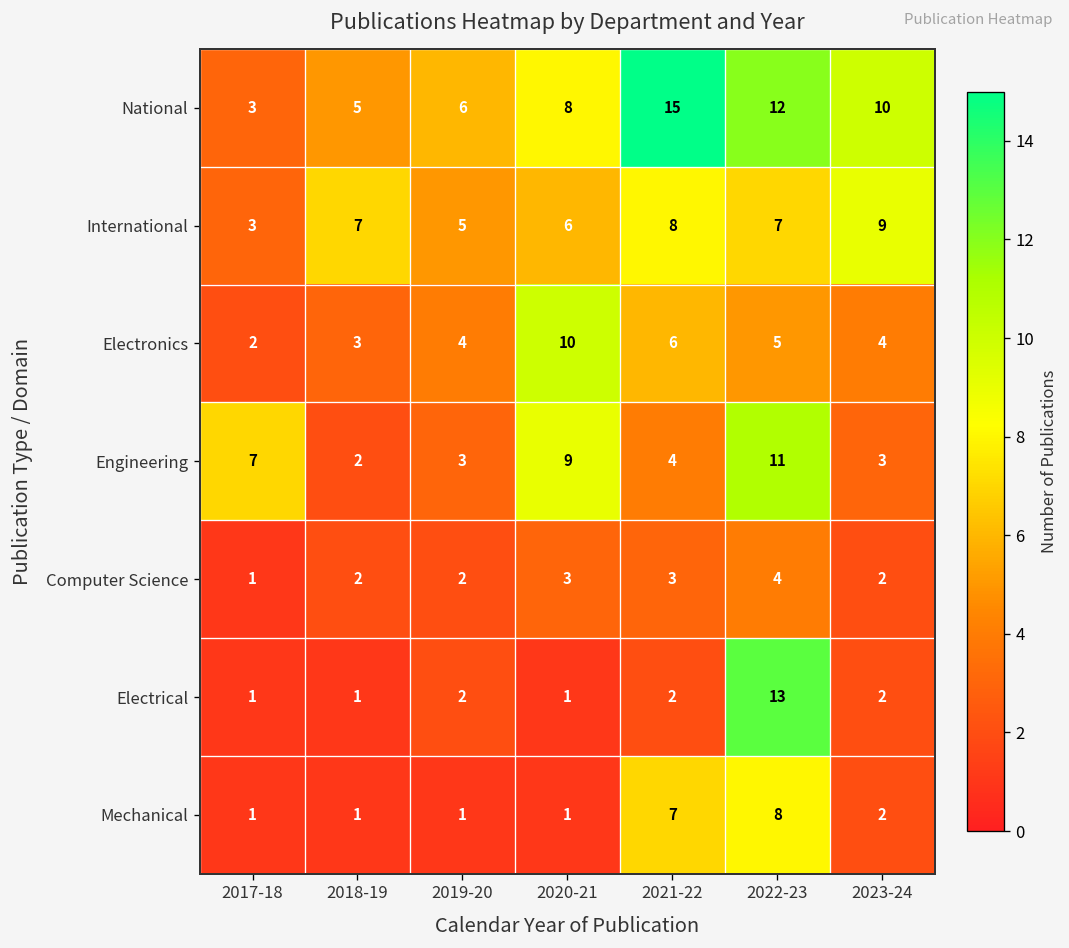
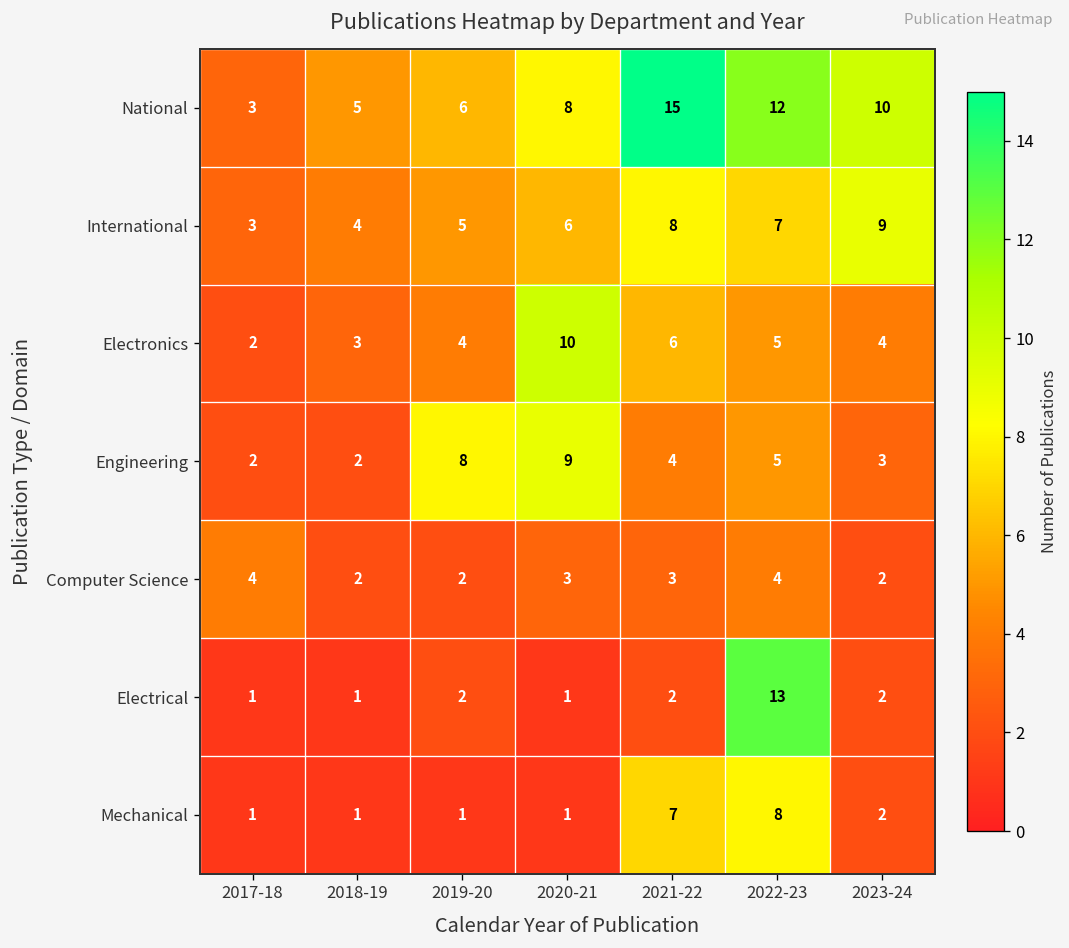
  {
    "National": {
      "2017-18": 3,
      "2018-19": 5,
      "2019-20": 6,
      "2020-21": 8,
      "2021-22": 15,
      "2022-23": 12,
      "2023-24": 10
    },
    "International": {
      "2017-18": 3,
-     "2018-19": 7,
+     "2018-19": 4,
      "2019-20": 5,
      "2020-21": 6,
      "2021-22": 8,
      "2022-23": 7,
      "2023-24": 9
    },
    "Electronics": {
      "2017-18": 2,
      "2018-19": 3,
      "2019-20": 4,
      "2020-21": 10,
      "2021-22": 6,
      "2022-23": 5,
      "2023-24": 4
    },
    "Engineering": {
-     "2017-18": 7,
+     "2017-18": 2,
      "2018-19": 2,
-     "2019-20": 3,
+     "2019-20": 8,
      "2020-21": 9,
      "2021-22": 4,
-     "2022-23": 11,
+     "2022-23": 5,
      "2023-24": 3
    },
    "Computer Science": {
-     "2017-18": 1,
+     "2017-18": 4,
      "2018-19": 2,
      "2019-20": 2,
      "2020-21": 3,
      "2021-22": 3,
      "2022-23": 4,
      "2023-24": 2
    },
    "Electrical": {
      "2017-18": 1,
      "2018-19": 1,
      "2019-20": 2,
      "2020-21": 1,
      "2021-22": 2,
      "2022-23": 13,
      "2023-24": 2
    },
    "Mechanical": {
      "2017-18": 1,
      "2018-19": 1,
      "2019-20": 1,
      "2020-21": 1,
      "2021-22": 7,
      "2022-23": 8,
      "2023-24": 2
    }
  }
